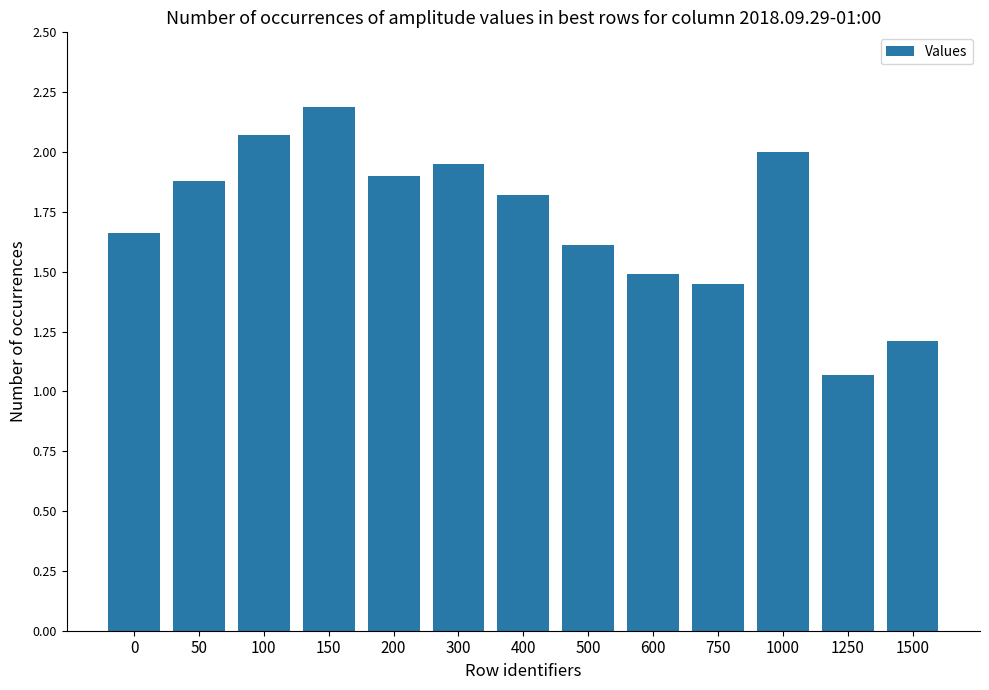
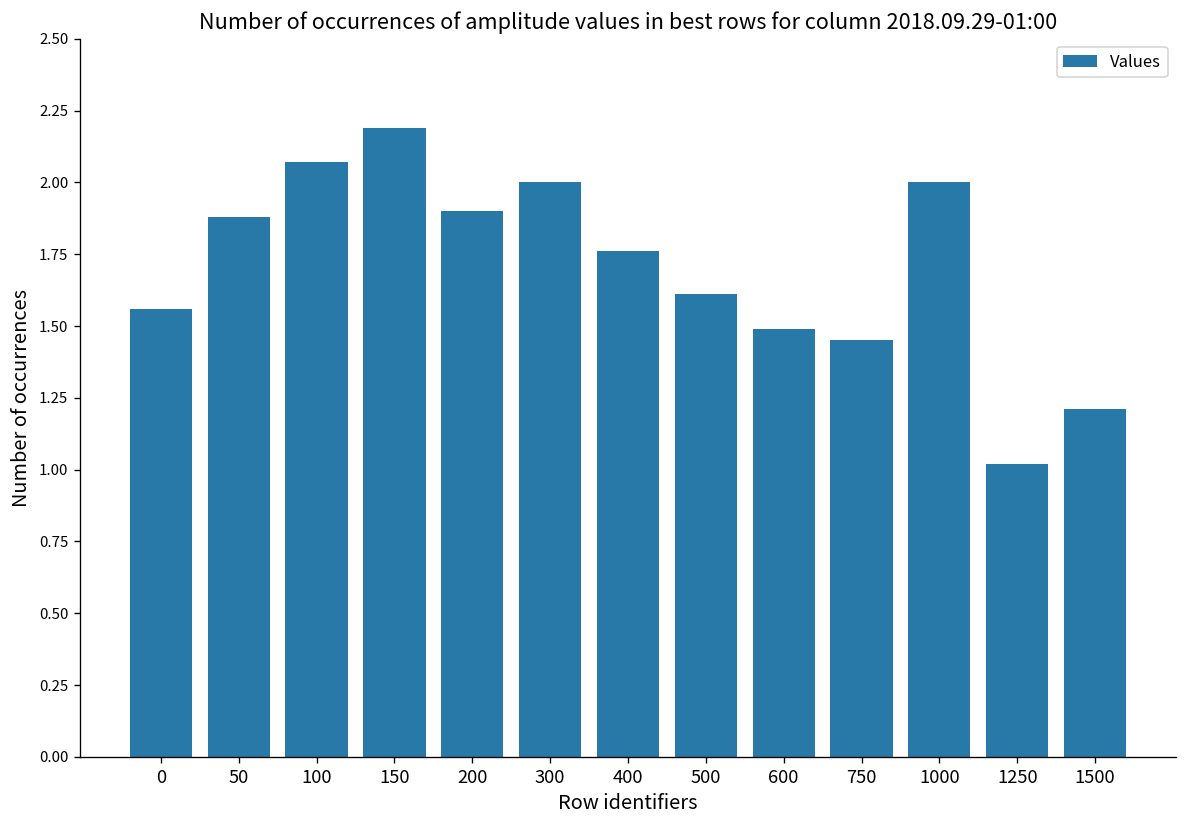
  {
-   "0": 1.66,
+   "0": 1.56,
    "50": 1.88,
    "100": 2.07,
    "150": 2.19,
    "200": 1.90,
-   "300": 1.95,
-   "400": 1.82,
+   "300": 2.00,
+   "400": 1.76,
    "500": 1.61,
    "600": 1.49,
    "750": 1.45,
    "1000": 2.00,
-   "1250": 1.07,
+   "1250": 1.02,
    "1500": 1.21
  }
